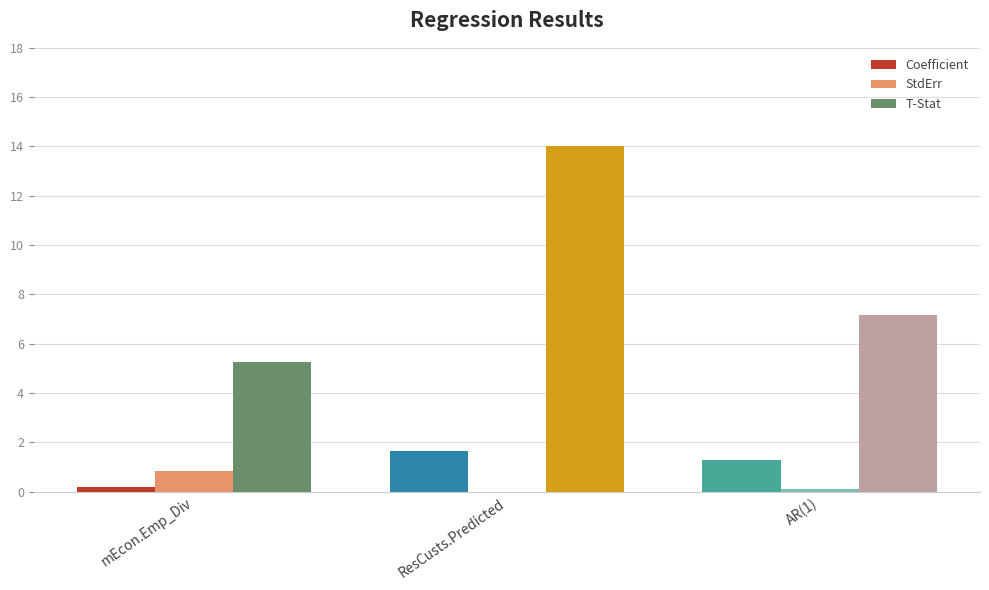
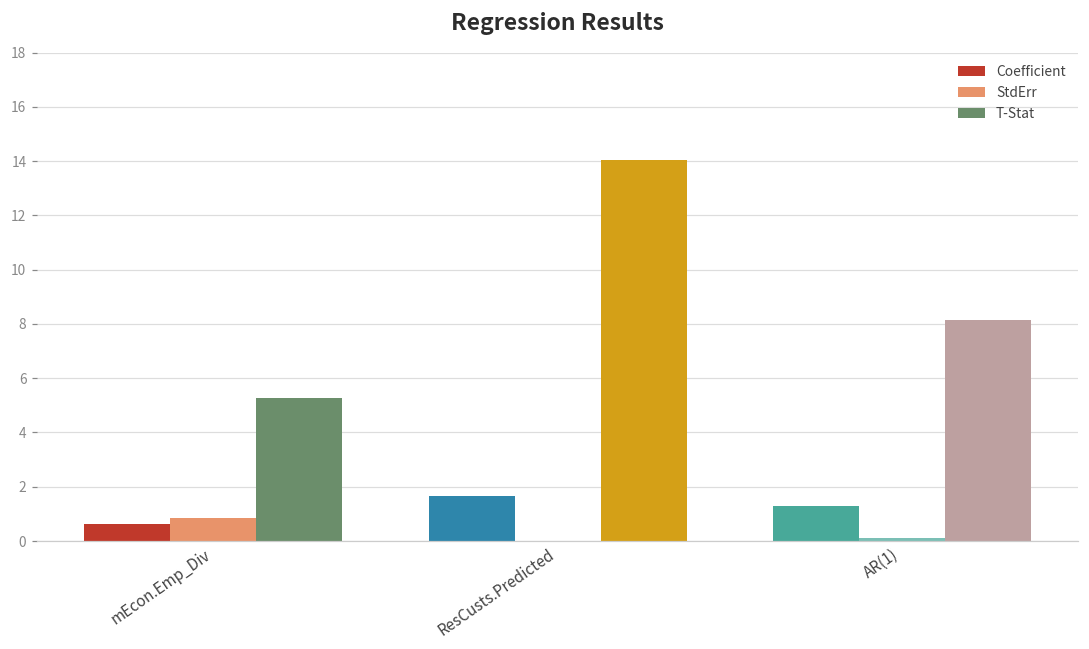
  {
    "Coefficient": {
-     "mEcon.Emp_Div": 0.2,
+     "mEcon.Emp_Div": 0.6,
      "ResCusts.Predicted": 1.7,
      "AR(1)": 1.3
    },
    "StdErr": {
      "mEcon.Emp_Div": 0.8
    },
    "T-Stat": {
      "mEcon.Emp_Div": 5.3,
      "ResCusts.Predicted": 14.0,
-     "AR(1)": 7.1
+     "AR(1)": 8.1
    }
  }
